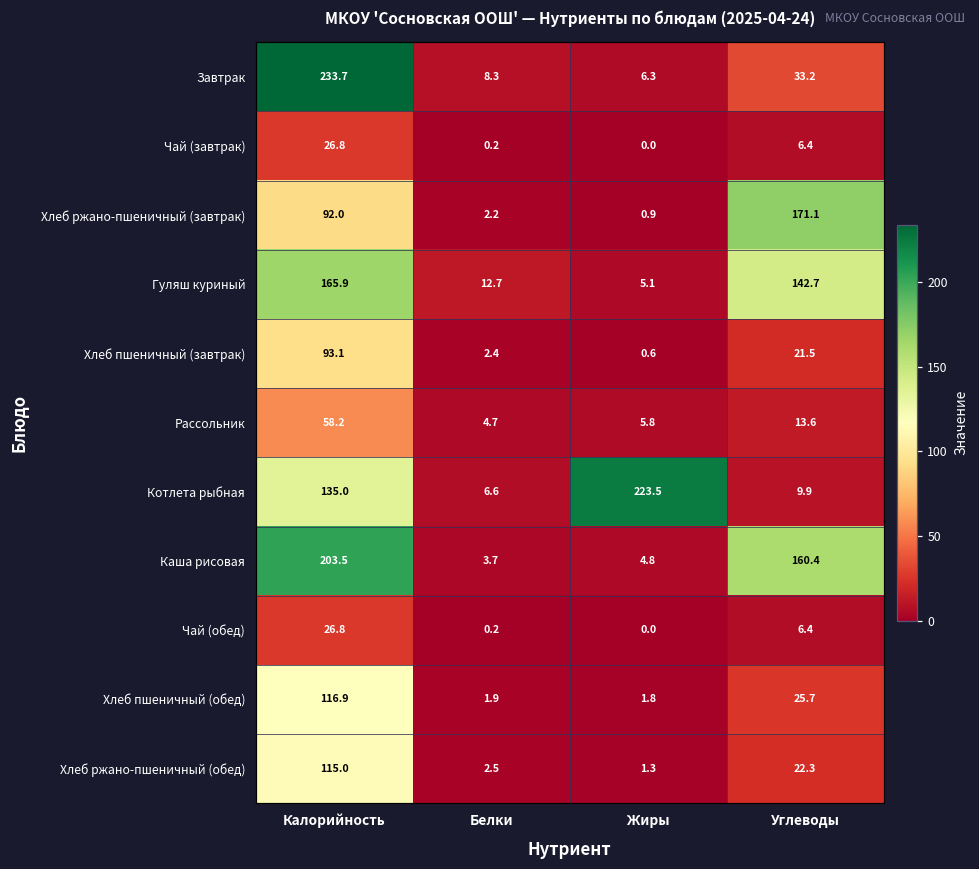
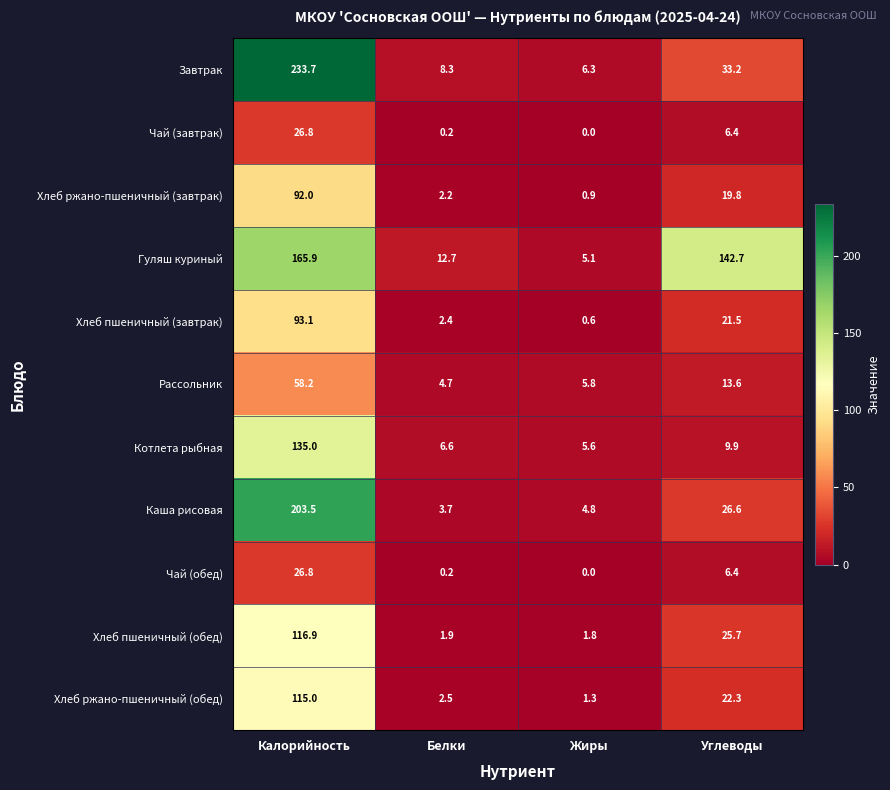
  {
    "Завтрак": {
      "Калорийность": 233.7,
      "Белки": 8.3,
      "Жиры": 6.3,
      "Углеводы": 33.2
    },
    "Чай (завтрак)": {
      "Калорийность": 26.8,
      "Белки": 0.2,
      "Жиры": 0.0,
      "Углеводы": 6.4
    },
    "Хлеб ржано-пшеничный (завтрак)": {
      "Калорийность": 92.0,
      "Белки": 2.2,
      "Жиры": 0.9,
-     "Углеводы": 171.1
+     "Углеводы": 19.8
    },
    "Гуляш куриный": {
      "Калорийность": 165.9,
      "Белки": 12.7,
      "Жиры": 5.1,
      "Углеводы": 142.7
    },
    "Хлеб пшеничный (завтрак)": {
      "Калорийность": 93.1,
      "Белки": 2.4,
      "Жиры": 0.6,
      "Углеводы": 21.5
    },
    "Рассольник": {
      "Калорийность": 58.2,
      "Белки": 4.7,
      "Жиры": 5.8,
      "Углеводы": 13.6
    },
    "Котлета рыбная": {
      "Калорийность": 135.0,
      "Белки": 6.6,
-     "Жиры": 223.5,
+     "Жиры": 5.6,
      "Углеводы": 9.9
    },
    "Каша рисовая": {
      "Калорийность": 203.5,
      "Белки": 3.7,
      "Жиры": 4.8,
-     "Углеводы": 160.4
+     "Углеводы": 26.6
    },
    "Чай (обед)": {
      "Калорийность": 26.8,
      "Белки": 0.2,
      "Жиры": 0.0,
      "Углеводы": 6.4
    },
    "Хлеб пшеничный (обед)": {
      "Калорийность": 116.9,
      "Белки": 1.9,
      "Жиры": 1.8,
      "Углеводы": 25.7
    },
    "Хлеб ржано-пшеничный (обед)": {
      "Калорийность": 115.0,
      "Белки": 2.5,
      "Жиры": 1.3,
      "Углеводы": 22.3
    }
  }
